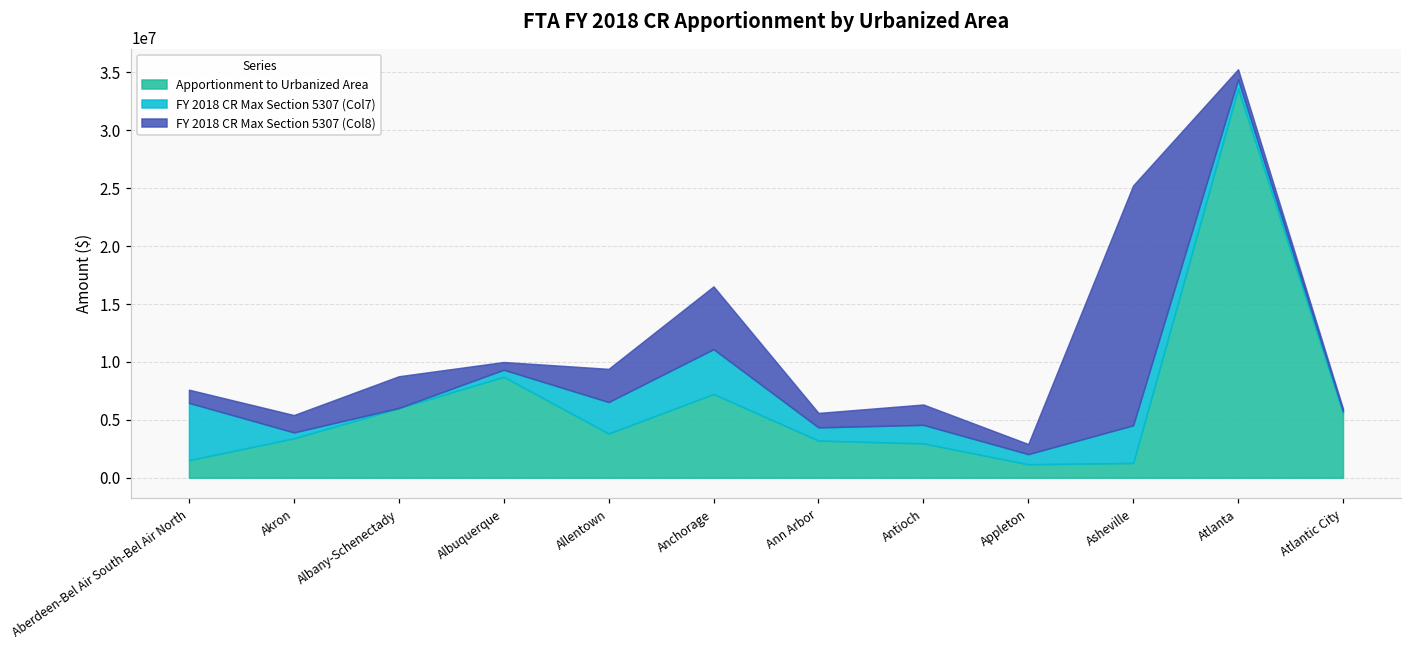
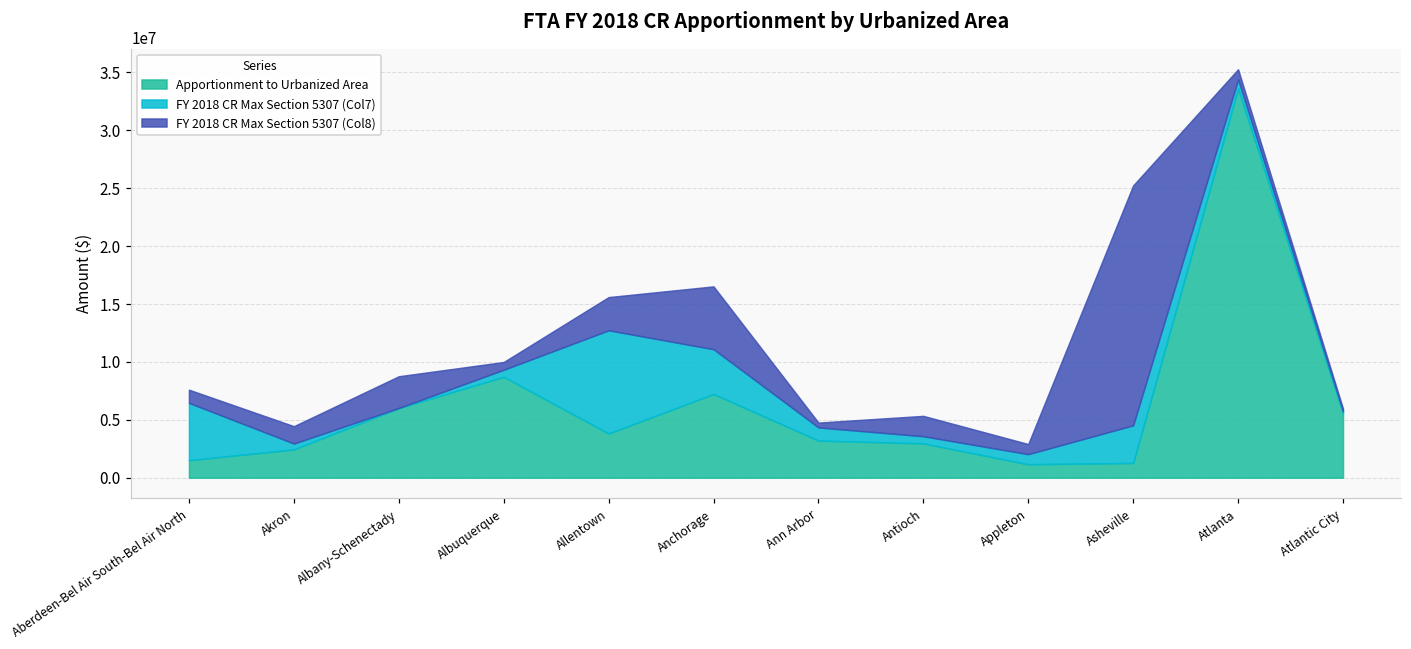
  {
    "Apportionment to Urbanized Area": {
      "Aberdeen-Bel Air South-Bel Air North": 1500000,
-     "Akron": 3400000,
+     "Akron": 2400000,
      "Albuquerque": 8700000,
      "Allentown": 3800000,
      "Anchorage": 7200000,
      "Ann Arbor": 3200000,
      "Antioch": 3000000,
      "Appleton": 1200000,
      "Asheville": 1300000,
      "Atlanta": 33600000
    },
    "FY 2018 CR Max Section 5307 (Col7)": {
      "Aberdeen-Bel Air South-Bel Air North": 4900000,
      "Akron": 500000,
      "Albuquerque": 600000,
-     "Allentown": 2700000,
+     "Allentown": 8900000,
      "Anchorage": 3900000,
      "Ann Arbor": 1100000,
-     "Antioch": 1600000,
+     "Antioch": 600000,
      "Appleton": 900000,
      "Asheville": 3300000,
      "Atlanta": 800000
    },
    "FY 2018 CR Max Section 5307 (Col8)": {
      "Aberdeen-Bel Air South-Bel Air North": 1100000,
      "Akron": 1500000,
      "Albany-Schenectady": 2700000,
      "Albuquerque": 700000,
      "Allentown": 2900000,
      "Anchorage": 5400000,
-     "Ann Arbor": 1200000,
+     "Ann Arbor": 400000,
      "Antioch": 1800000,
      "Appleton": 900000,
      "Asheville": 20700000,
      "Atlanta": 900000
    }
  }
